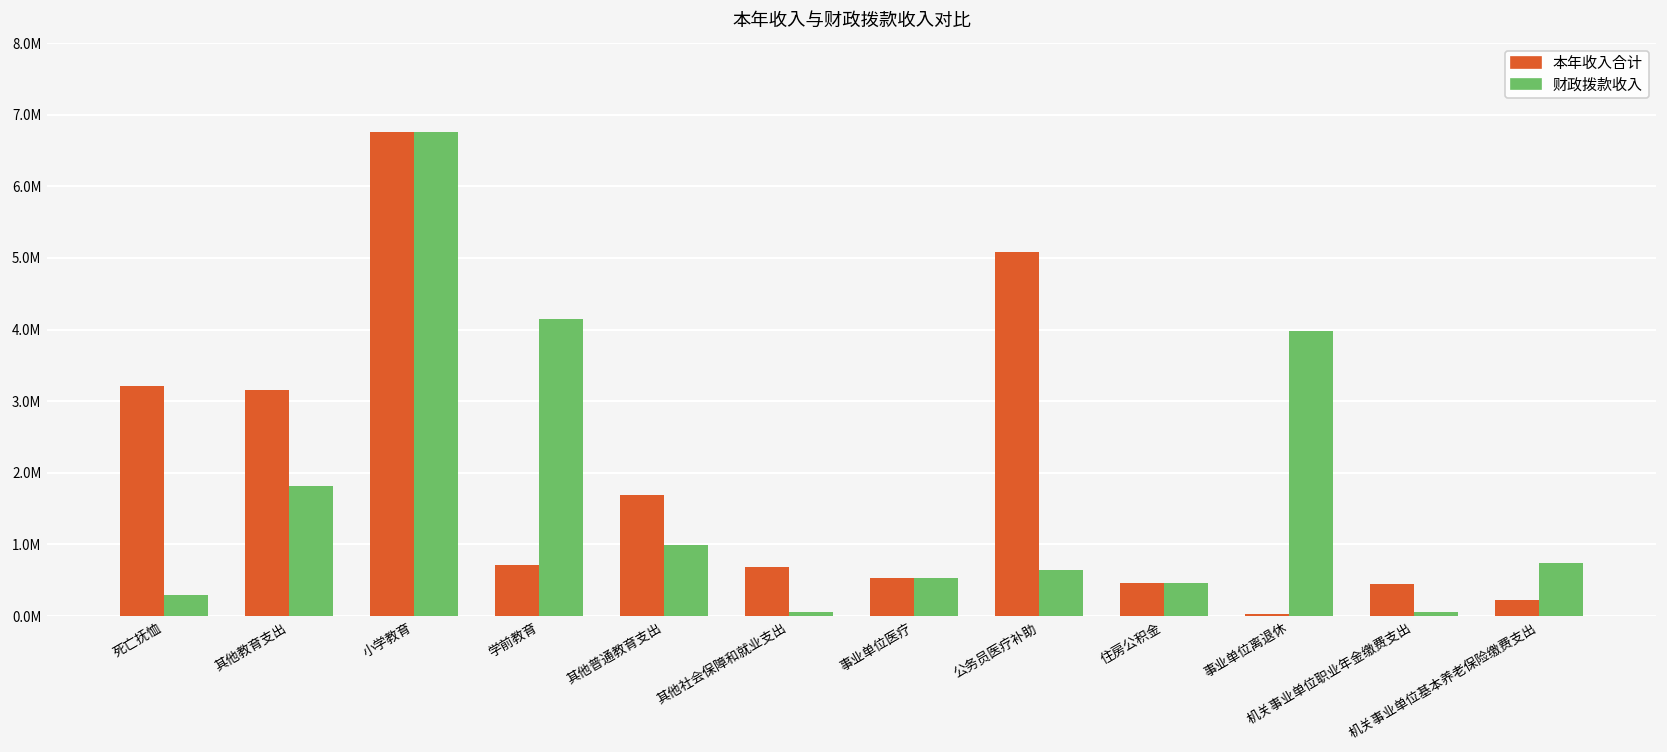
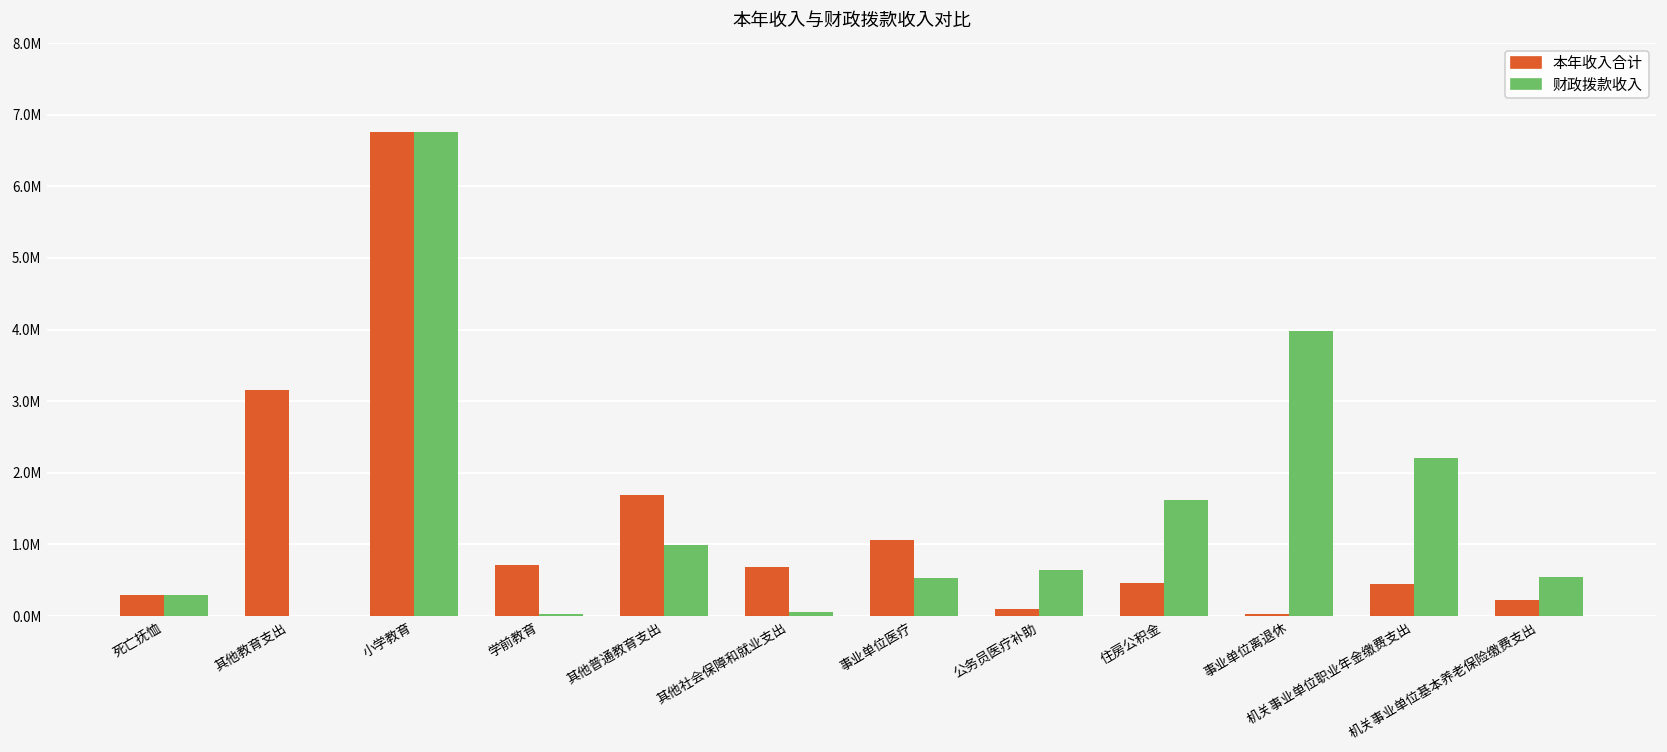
  {
    "本年收入合计": {
-     "死亡抚恤": 3200000,
+     "死亡抚恤": 300000,
      "其他教育支出": 3200000,
      "小学教育": 6800000,
      "学前教育": 700000,
      "其他普通教育支出": 1700000,
      "其他社会保障和就业支出": 700000,
-     "事业单位医疗": 500000,
-     "公务员医疗补助": 5100000,
+     "事业单位医疗": 1100000,
+     "公务员医疗补助": 100000,
      "住房公积金": 500000,
      "机关事业单位职业年金缴费支出": 400000,
      "机关事业单位基本养老保险缴费支出": 200000
    },
    "财政拨款收入": {
      "死亡抚恤": 300000,
-     "其他教育支出": 1800000,
+     "其他教育支出": 0,
      "小学教育": 6800000,
-     "学前教育": 4200000,
+     "学前教育": 0,
      "其他普通教育支出": 1000000,
      "其他社会保障和就业支出": 100000,
      "事业单位医疗": 500000,
      "公务员医疗补助": 600000,
-     "住房公积金": 500000,
+     "住房公积金": 1600000,
      "事业单位离退休": 4000000,
-     "机关事业单位职业年金缴费支出": 100000,
-     "机关事业单位基本养老保险缴费支出": 700000
+     "机关事业单位职业年金缴费支出": 2200000,
+     "机关事业单位基本养老保险缴费支出": 600000
    }
  }
